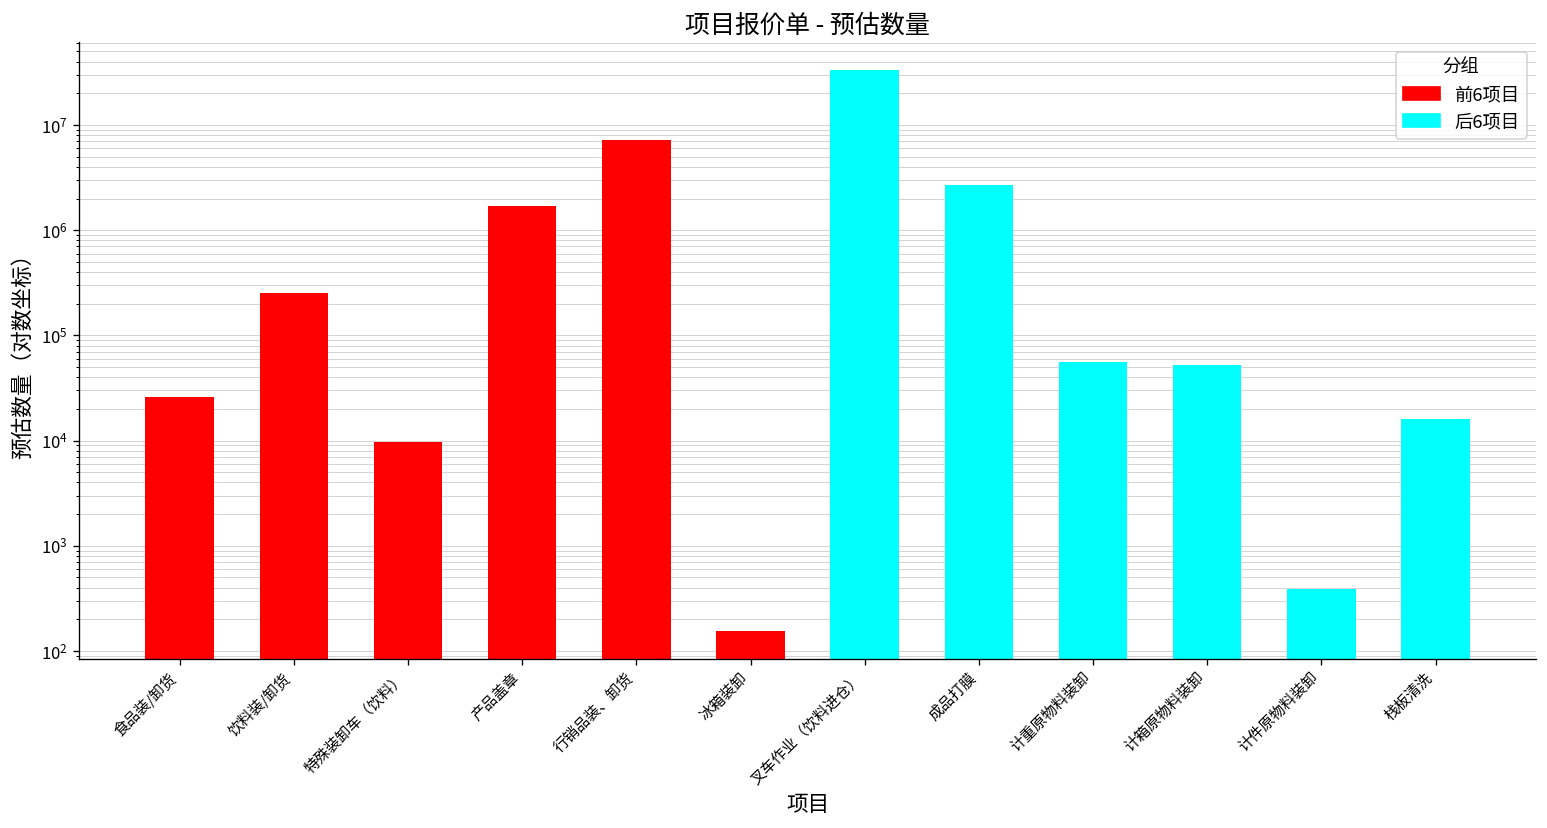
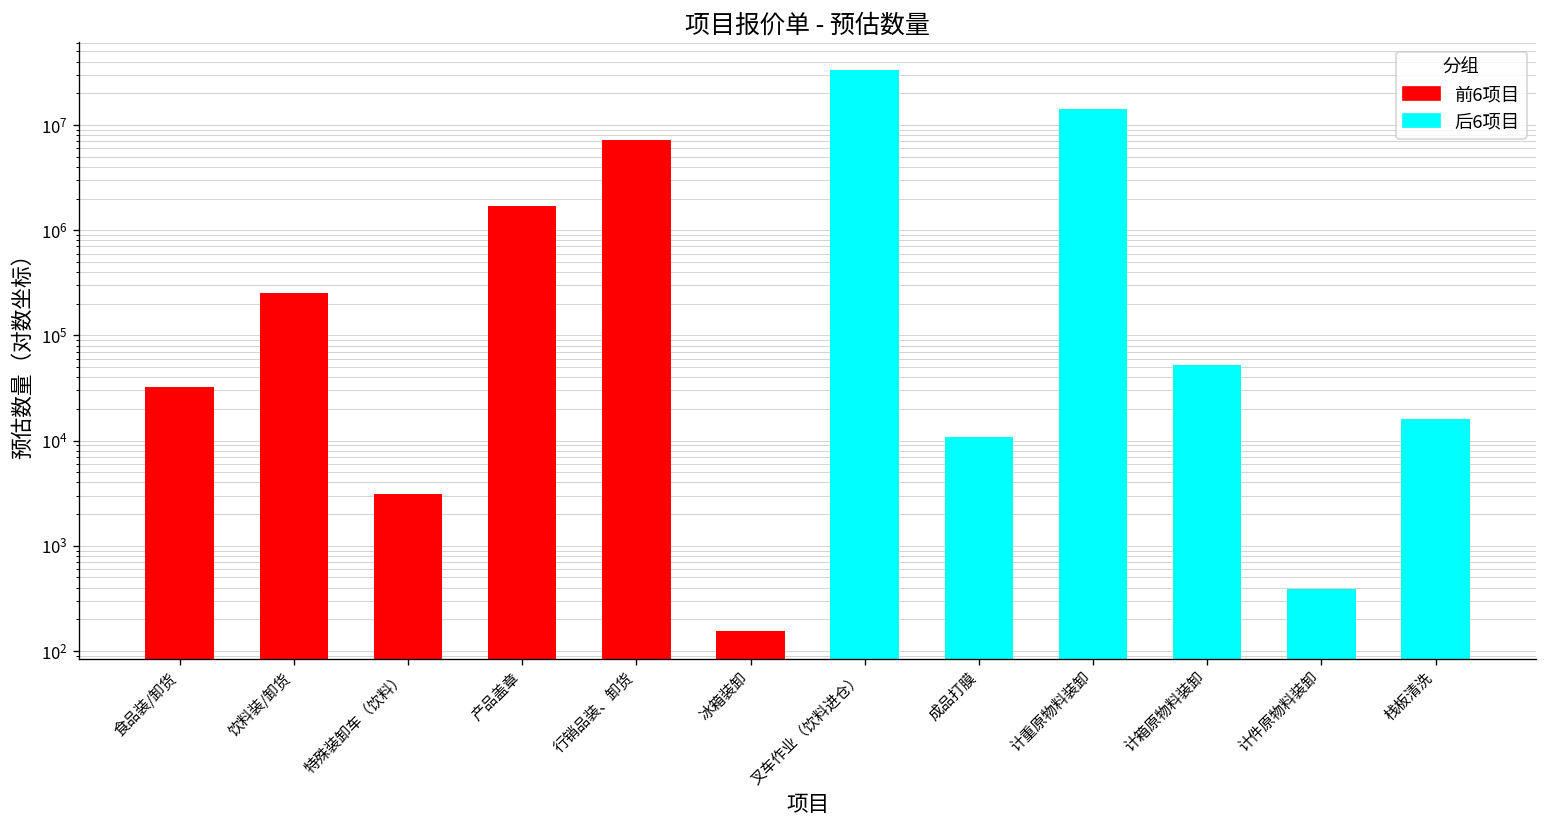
  {
-   "食品装/卸货": 26000,
+   "食品装/卸货": 32000,
    "饮料装/卸货": 250000,
-   "特殊装卸车（饮料）": 10000,
+   "特殊装卸车（饮料）": 3100,
    "产品盖章": 1700000,
    "行销品装、卸货": 7000000,
    "冰箱装卸": 160,
    "叉车作业（饮料进仓）": 33000000,
-   "成品打膜": 2700000,
-   "计重原物料装卸": 60000,
+   "成品打膜": 11000,
+   "计重原物料装卸": 14000000,
    "计箱原物料装卸": 50000,
    "计件原物料装卸": 400,
    "栈板清洗": 16000
  }
